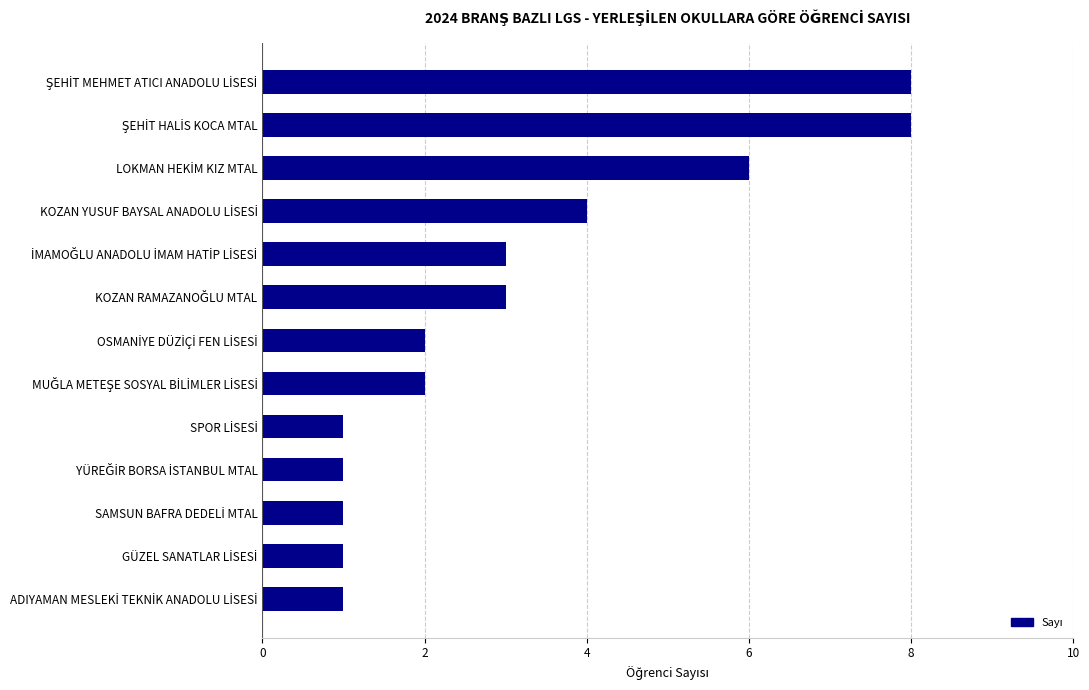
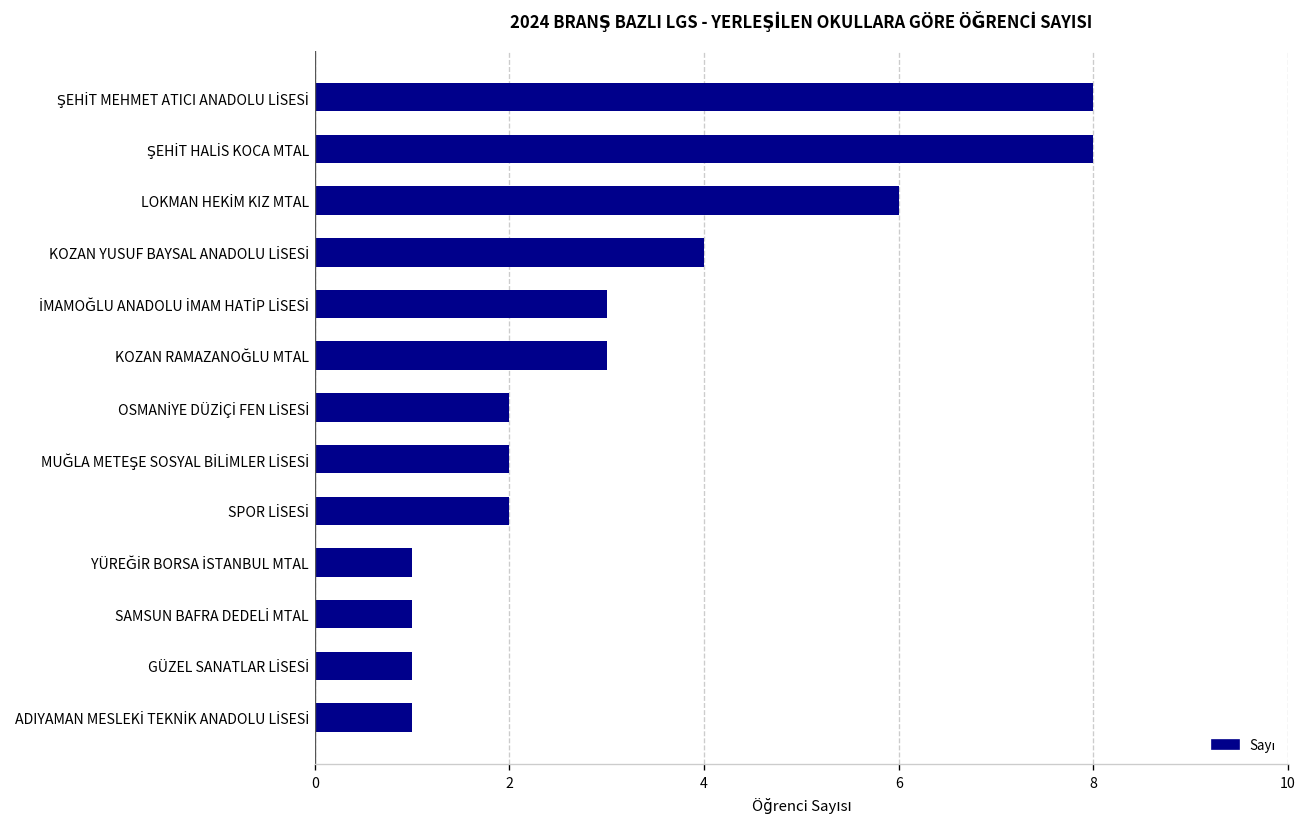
  {
    "ŞEHİT MEHMET ATICI ANADOLU LİSESİ": 8,
    "ŞEHİT HALİS KOCA MTAL": 8,
    "LOKMAN HEKİM KIZ MTAL": 6,
    "KOZAN YUSUF BAYSAL ANADOLU LİSESİ": 4,
    "İMAMOĞLU ANADOLU İMAM HATİP LİSESİ": 3,
    "KOZAN RAMAZANOĞLU MTAL": 3,
    "OSMANİYE DÜZİÇİ FEN LİSESİ": 2,
    "MUĞLA METEŞE SOSYAL BİLİMLER LİSESİ": 2,
-   "SPOR LİSESİ": 1,
+   "SPOR LİSESİ": 2,
    "YÜREĞİR BORSA İSTANBUL MTAL": 1,
    "SAMSUN BAFRA DEDELİ MTAL": 1,
    "GÜZEL SANATLAR LİSESİ": 1,
    "ADIYAMAN MESLEKİ TEKNİK ANADOLU LİSESİ": 1
  }
